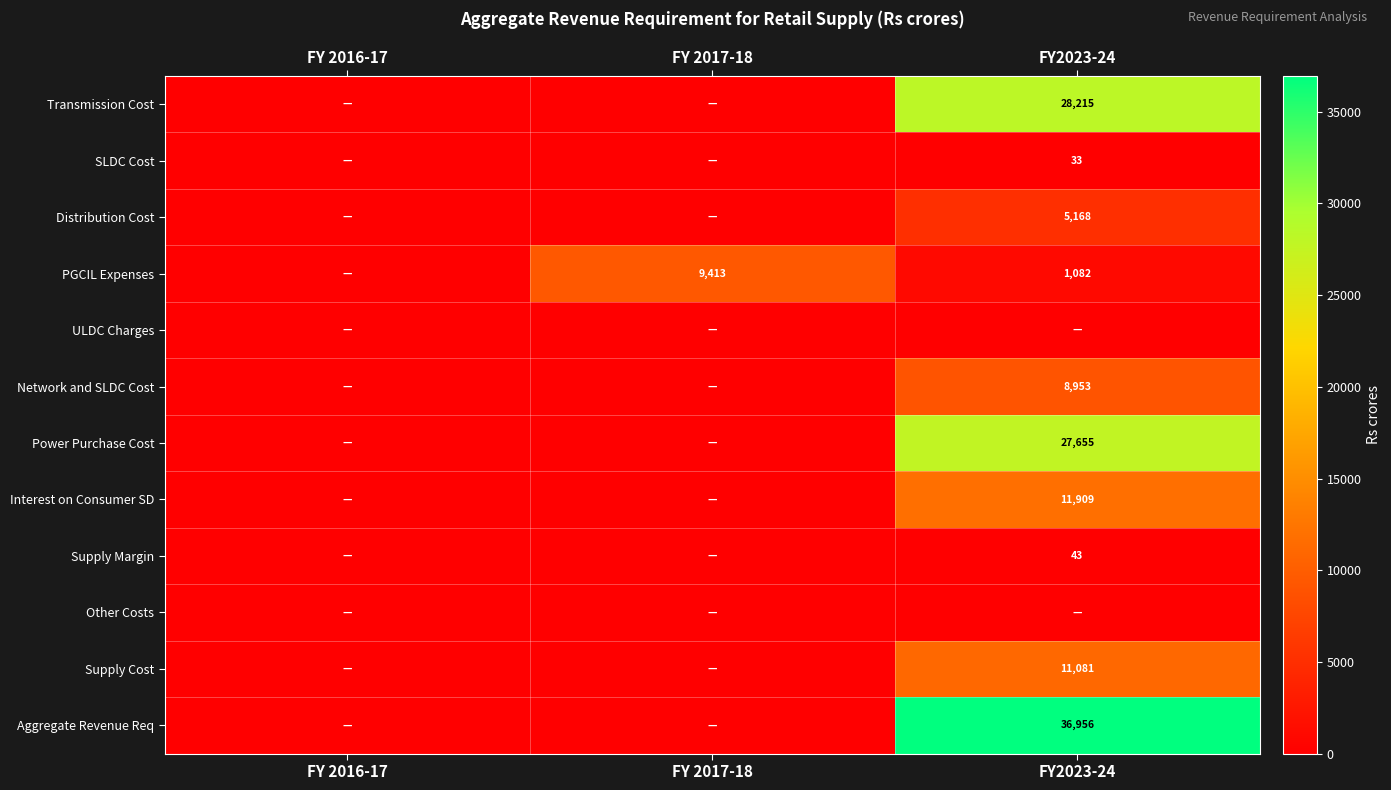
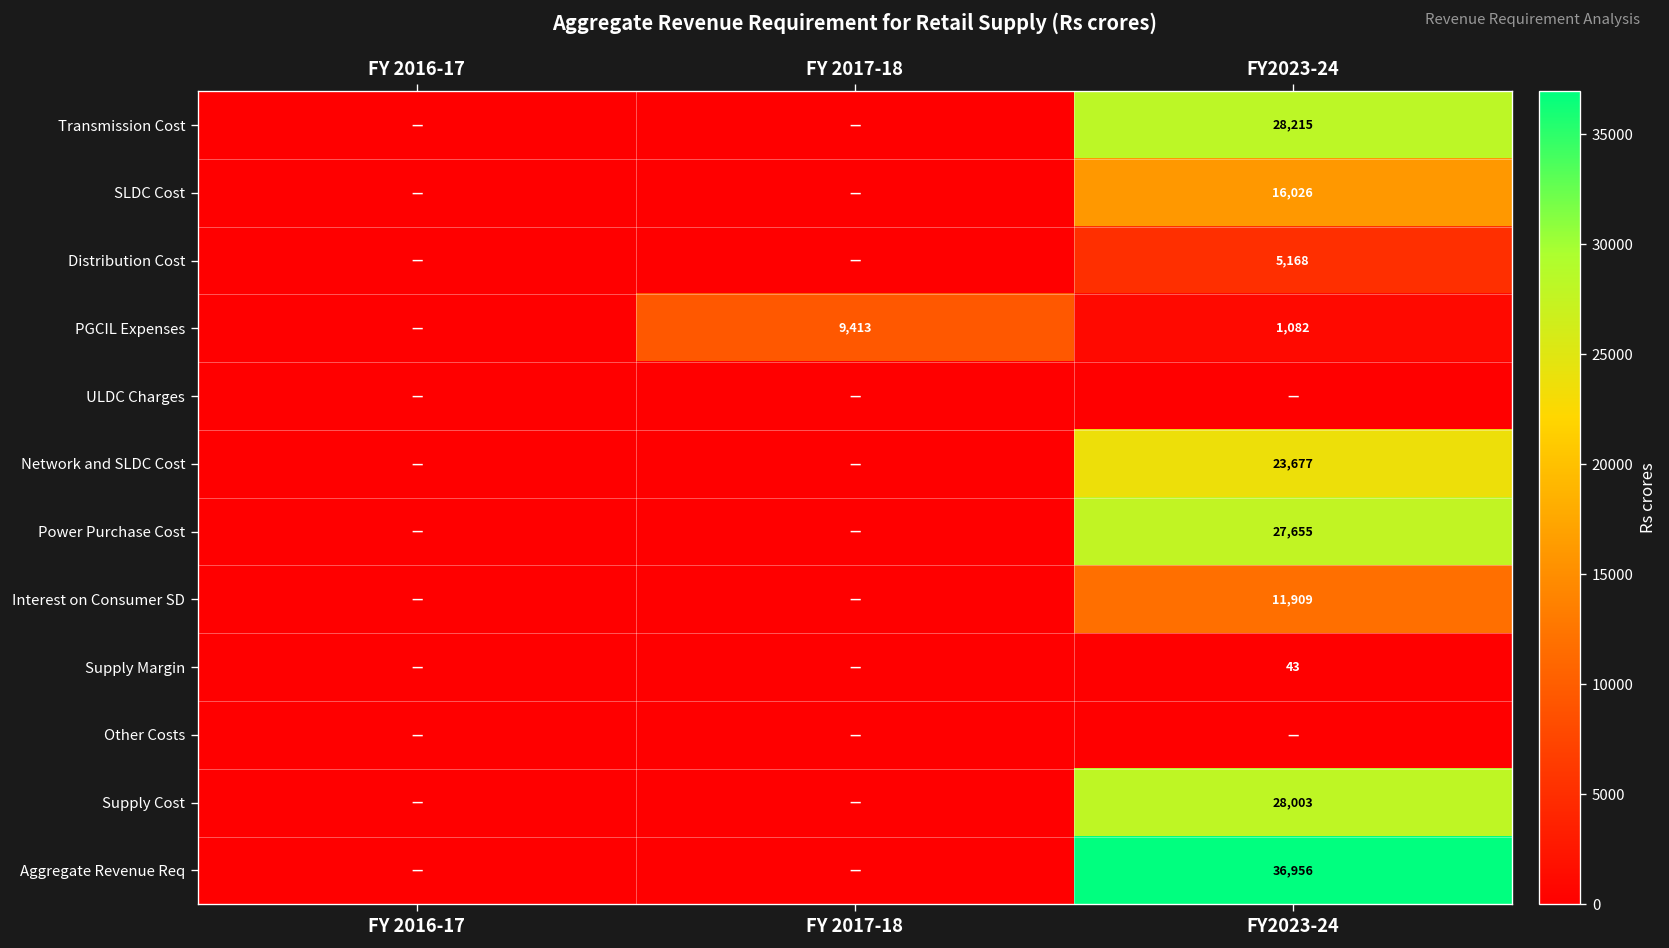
  {
    "Transmission Cost": {
      "FY2023-24": "28,215"
    },
    "SLDC Cost": {
-     "FY2023-24": "33"
+     "FY2023-24": "16,026"
    },
    "Distribution Cost": {
      "FY2023-24": "5,168"
    },
    "PGCIL Expenses": {
      "FY 2017-18": "9,413",
      "FY2023-24": "1,082"
    },
    "Network and SLDC Cost": {
-     "FY2023-24": "8,953"
+     "FY2023-24": "23,677"
    },
    "Power Purchase Cost": {
      "FY2023-24": "27,655"
    },
    "Interest on Consumer SD": {
      "FY2023-24": "11,909"
    },
    "Supply Margin": {
      "FY2023-24": "43"
    },
    "Supply Cost": {
-     "FY2023-24": "11,081"
+     "FY2023-24": "28,003"
    },
    "Aggregate Revenue Req": {
      "FY2023-24": "36,956"
    }
  }
